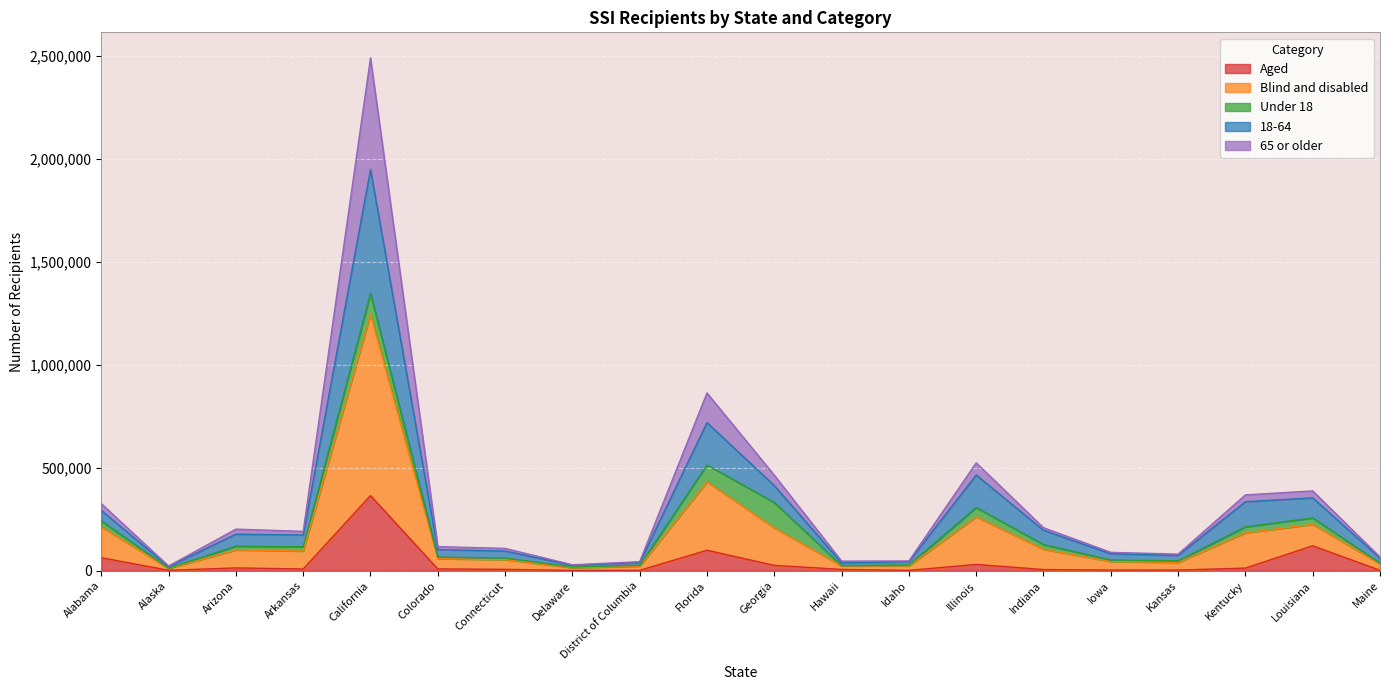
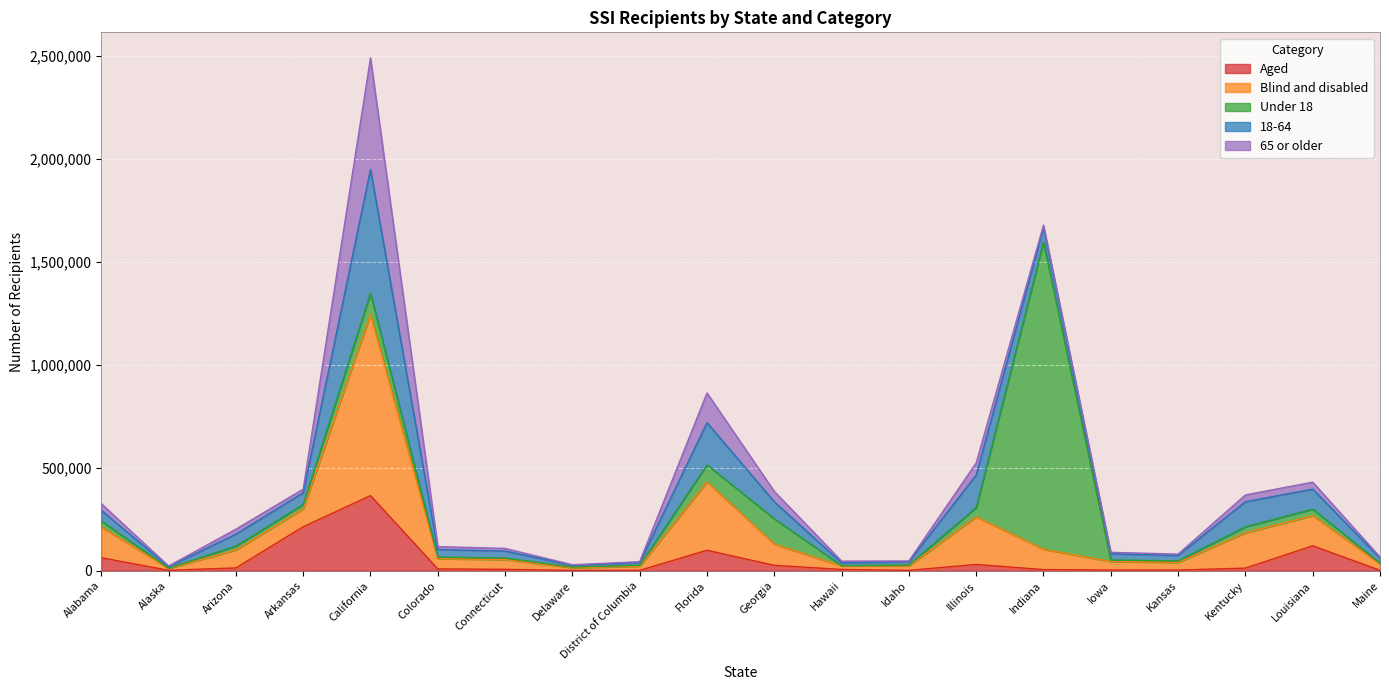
  {
    "Aged": {
      "Alabama": "60,000",
      "Arizona": "10,000",
-     "Arkansas": "10,000",
+     "Arkansas": "210,000",
      "California": "360,000",
      "Colorado": "10,000",
      "Connecticut": "10,000",
      "Delaware": "0",
      "District of Columbia": "0",
      "Florida": "100,000",
      "Georgia": "30,000",
      "Hawaii": "10,000",
      "Idaho": "0",
      "Illinois": "30,000",
      "Indiana": "10,000",
      "Iowa": "0",
      "Kansas": "0",
      "Kentucky": "10,000",
      "Louisiana": "120,000",
      "Maine": "0"
    },
    "Blind and disabled": {
      "Alabama": "150,000",
      "Arizona": "90,000",
      "Arkansas": "90,000",
      "California": "880,000",
      "Florida": "330,000",
-     "Georgia": "180,000",
+     "Georgia": "100,000",
      "Illinois": "230,000",
      "Indiana": "100,000",
      "Kentucky": "170,000",
-     "Louisiana": "100,000"
+     "Louisiana": "150,000"
    },
    "Under 18": {
      "Alabama": "30,000",
      "Arizona": "20,000",
      "Arkansas": "20,000",
      "California": "100,000",
      "Florida": "80,000",
      "Georgia": "120,000",
      "Illinois": "50,000",
-     "Indiana": "20,000",
+     "Indiana": "1,490,000",
      "Kentucky": "30,000",
      "Louisiana": "30,000"
    },
    "18-64": {
      "Alabama": "50,000",
      "Arizona": "60,000",
      "Arkansas": "60,000",
      "California": "600,000",
      "Colorado": "40,000",
      "Connecticut": "30,000",
      "Florida": "210,000",
      "Georgia": "80,000",
      "Illinois": "160,000",
      "Indiana": "70,000",
      "Kentucky": "120,000",
      "Louisiana": "100,000"
    },
    "65 or older": {
      "Alabama": "30,000",
      "Arizona": "20,000",
      "Arkansas": "20,000",
      "California": "540,000",
      "Colorado": "10,000",
      "Connecticut": "10,000",
      "Florida": "140,000",
      "Georgia": "50,000",
      "Illinois": "60,000",
      "Indiana": "10,000",
      "Kentucky": "30,000",
      "Louisiana": "30,000"
    }
  }
